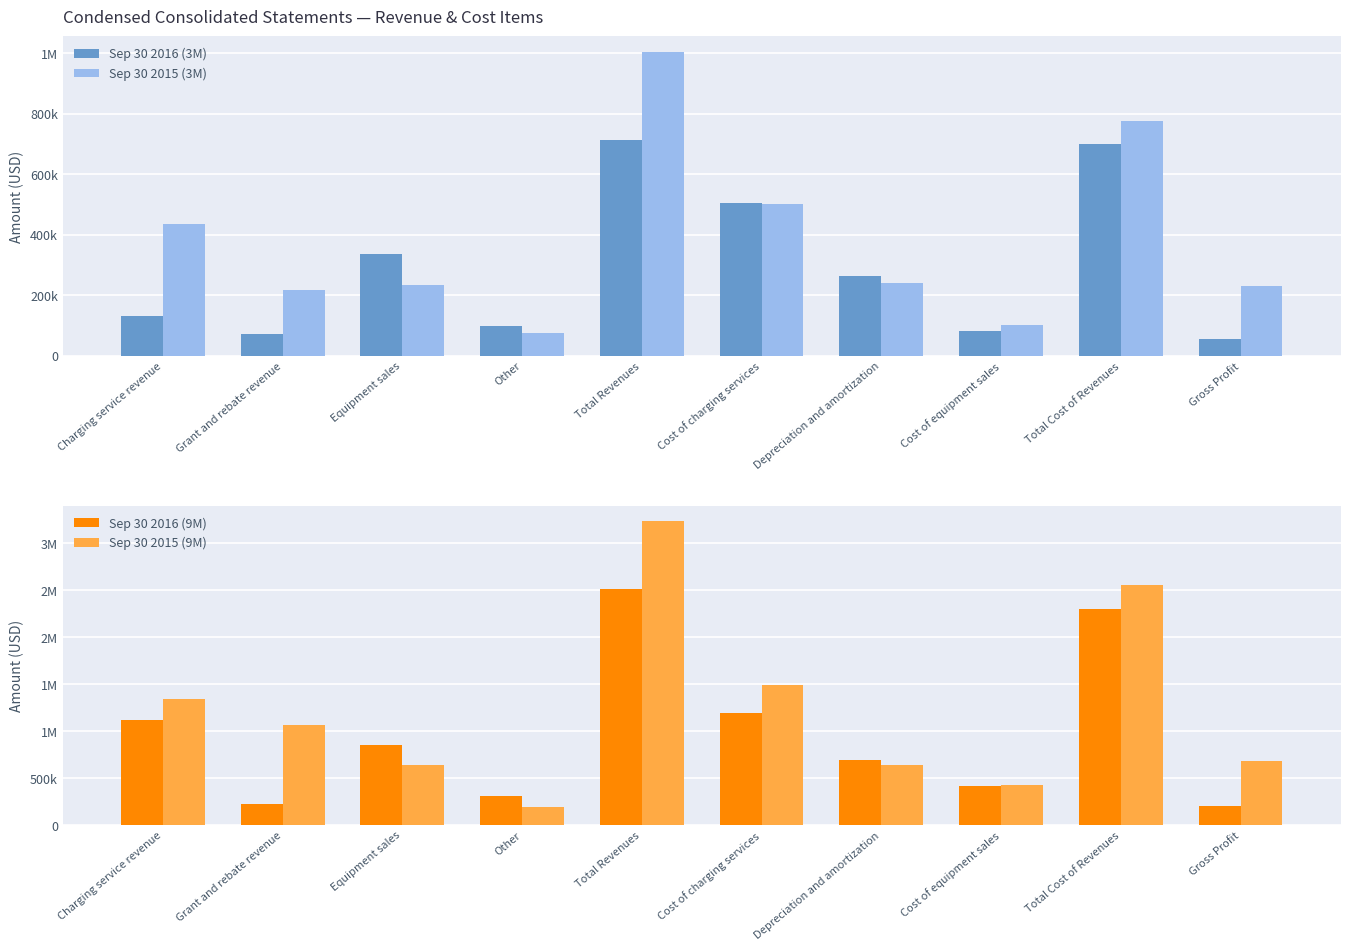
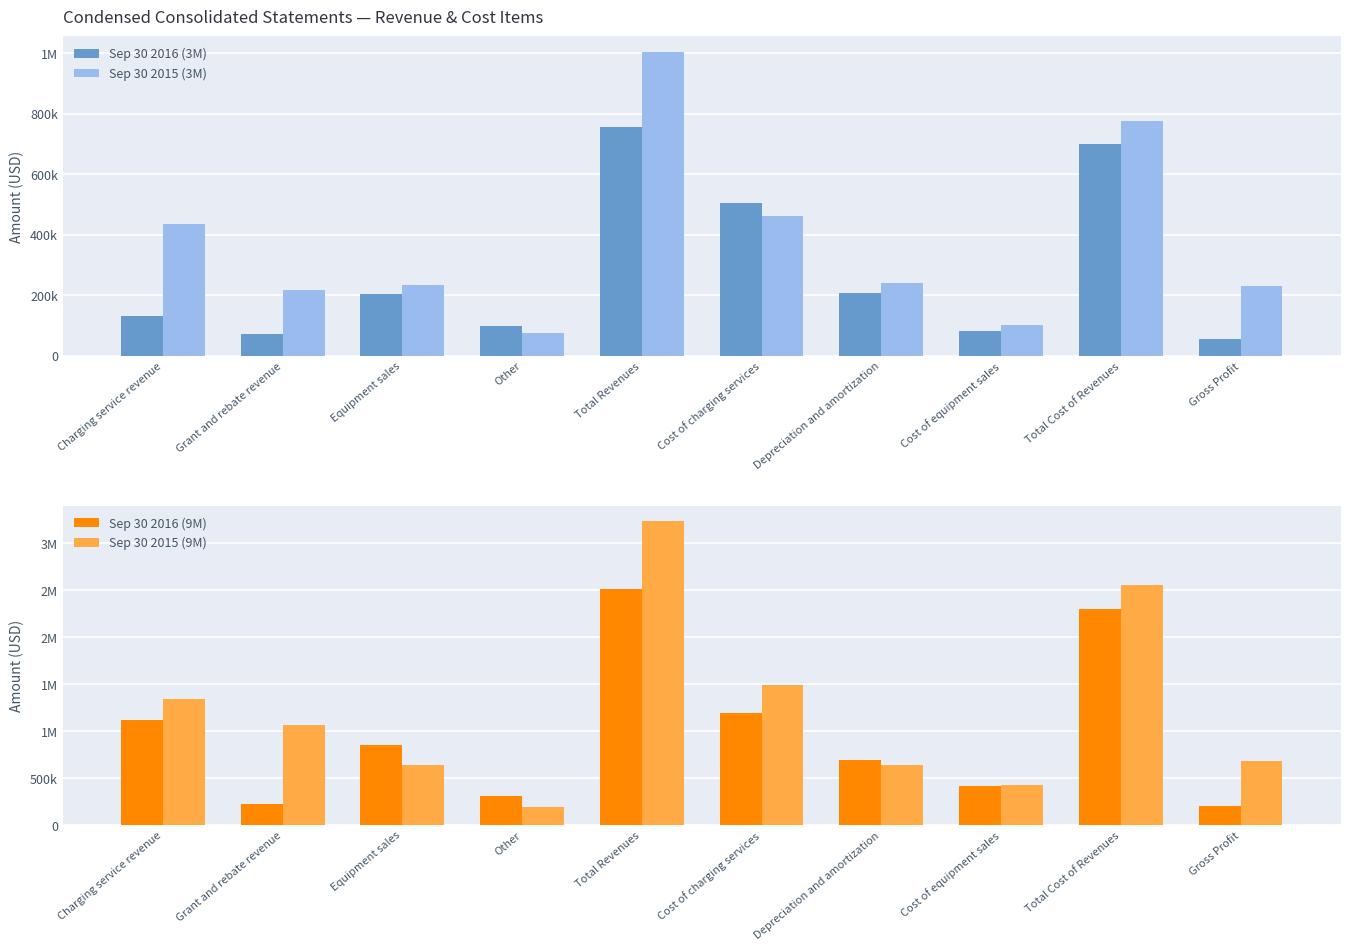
  {
    "Condensed Consolidated Statements — Revenue & Cost Items": {
      "Sep 30 2016 (3M)": {
        "Charging service revenue": 130000,
        "Grant and rebate revenue": 70000,
-       "Equipment sales": 340000,
+       "Equipment sales": 210000,
        "Other": 100000,
-       "Total Revenues": 710000,
+       "Total Revenues": 760000,
        "Cost of charging services": 500000,
-       "Depreciation and amortization": 260000,
+       "Depreciation and amortization": 210000,
        "Cost of equipment sales": 80000,
        "Total Cost of Revenues": 700000,
        "Gross Profit": 50000
      },
      "Sep 30 2015 (3M)": {
        "Charging service revenue": 440000,
        "Grant and rebate revenue": 220000,
        "Equipment sales": 230000,
        "Other": 70000,
        "Total Revenues": 1010000,
-       "Cost of charging services": 500000,
+       "Cost of charging services": 460000,
        "Depreciation and amortization": 240000,
        "Cost of equipment sales": 100000,
        "Total Cost of Revenues": 780000,
        "Gross Profit": 230000
      }
    }
  }
